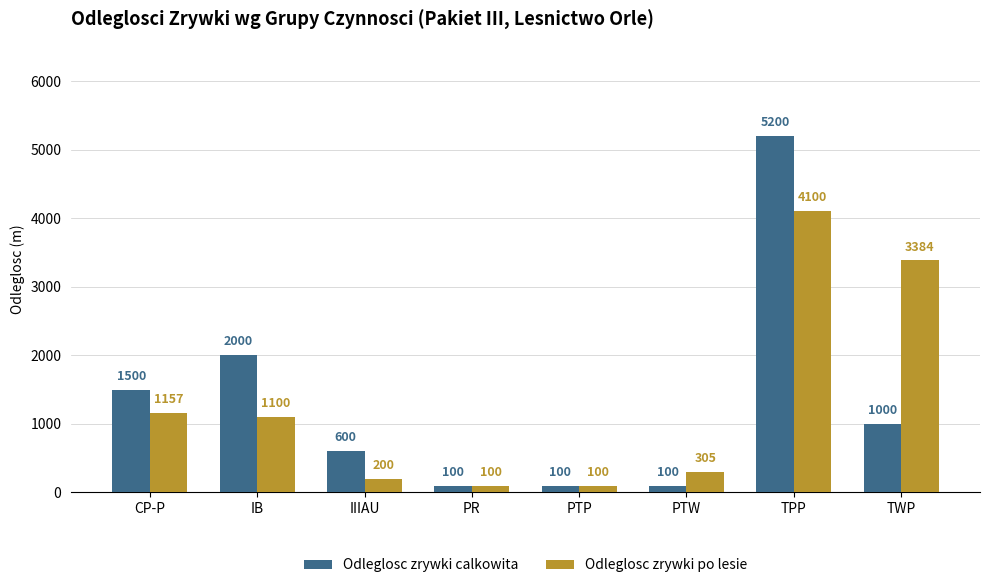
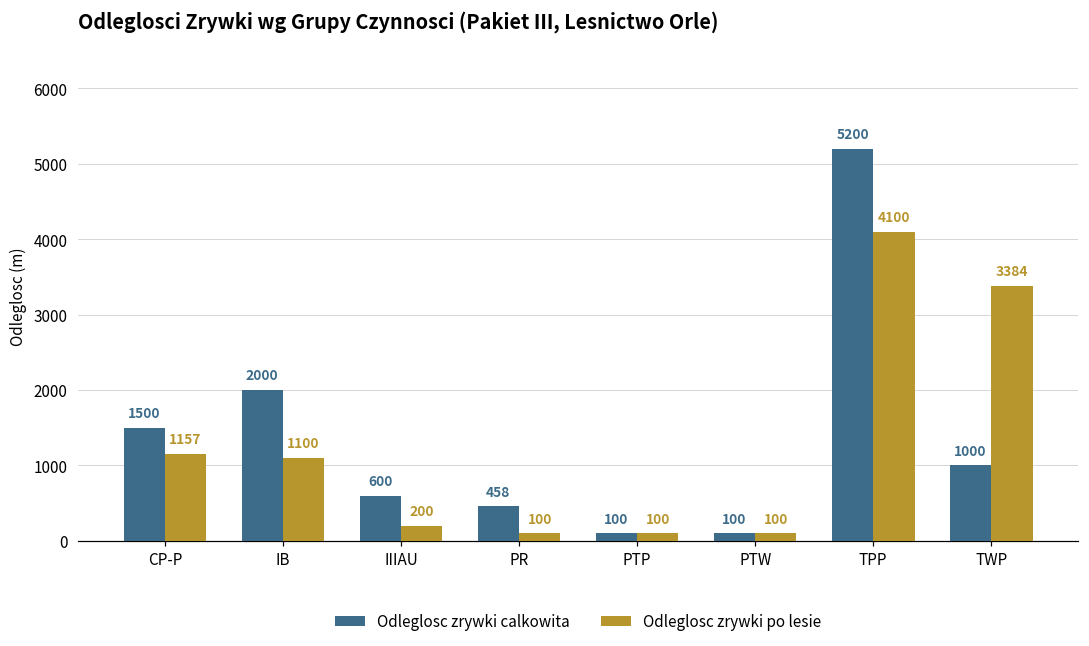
  {
    "Odleglosc zrywki calkowita": {
      "CP-P": 1500,
      "IB": 2000,
      "IIIAU": 600,
-     "PR": 100,
+     "PR": 458,
      "PTP": 100,
      "PTW": 100,
      "TPP": 5200,
      "TWP": 1000
    },
    "Odleglosc zrywki po lesie": {
      "CP-P": 1157,
      "IB": 1100,
      "IIIAU": 200,
      "PR": 100,
      "PTP": 100,
-     "PTW": 305,
+     "PTW": 100,
      "TPP": 4100,
      "TWP": 3384
    }
  }
